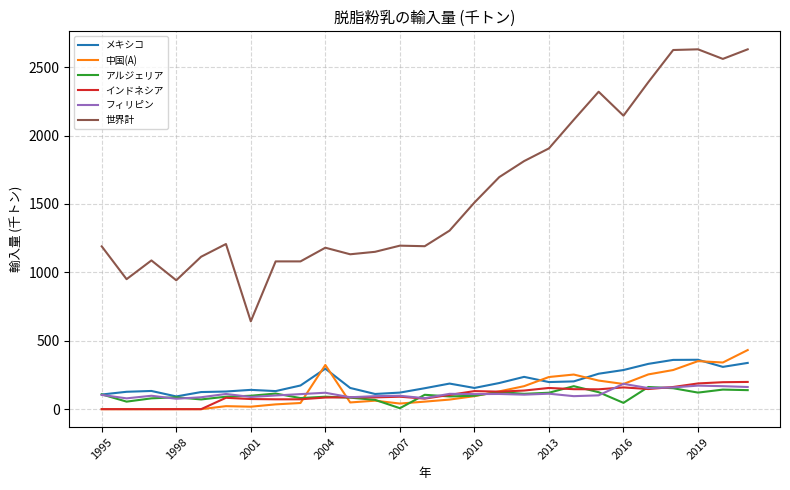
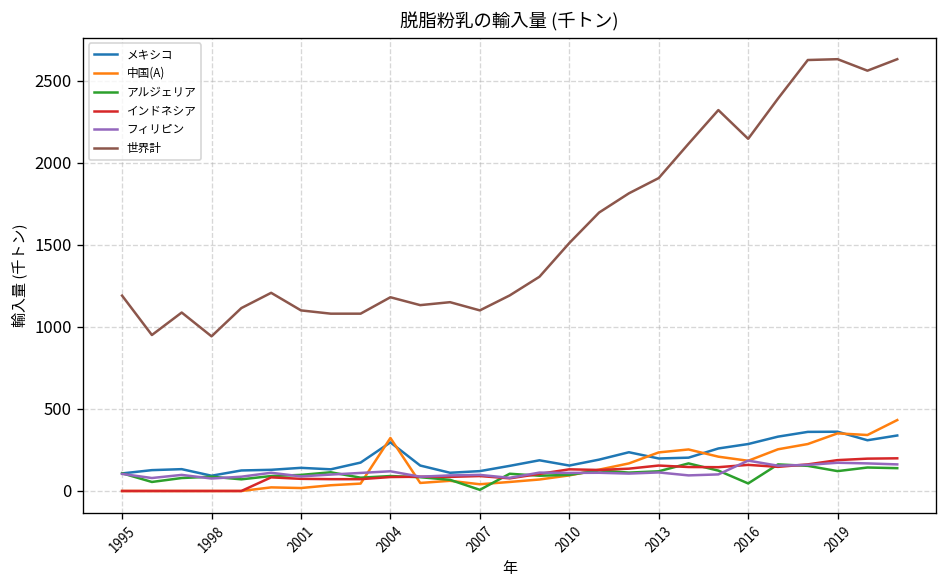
  {
    "メキシコ": {
      "2001": 140,
      "2004": 300,
      "2007": 120,
      "2010": 160,
      "2013": 200,
      "2016": 290
    },
    "中国(A)": {
      "2001": 20,
      "2004": 320,
      "2007": 40,
      "2013": 240
    },
    "アルジェリア": {
      "2007": 10,
      "2016": 50,
      "2019": 120
    },
    "インドネシア": {
      "2010": 130,
      "2013": 160,
      "2016": 160
    },
    "フィリピン": {
      "2004": 120
    },
    "世界計": {
      "1995": 1190,
      "1998": 940,
-     "2001": 640,
+     "2001": 1100,
      "2004": 1180,
-     "2007": 1200,
+     "2007": 1100,
      "2010": 1510,
      "2013": 1910,
      "2016": 2150,
      "2019": 2630
    }
  }
